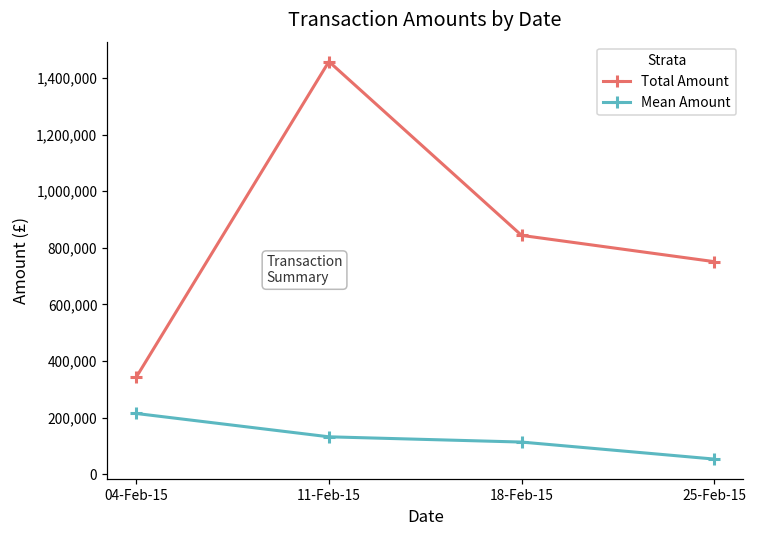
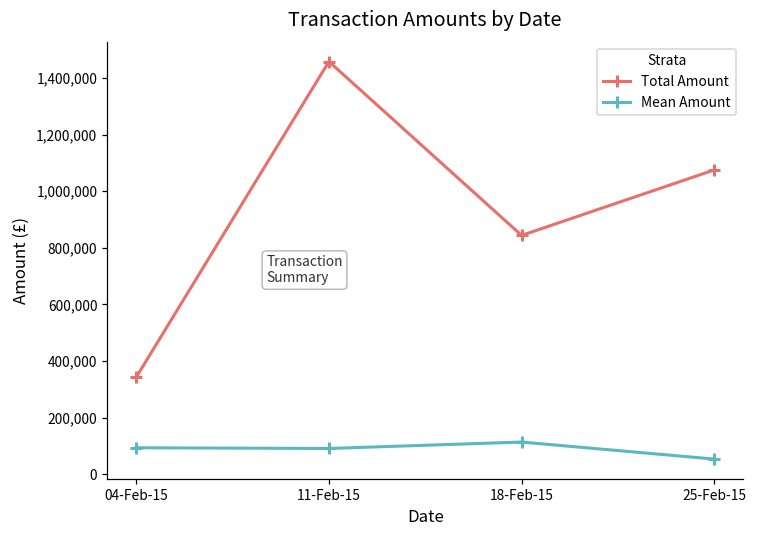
  {
    "Total Amount": {
      "04-Feb-15": "340,000",
      "11-Feb-15": "1,460,000",
      "18-Feb-15": "840,000",
-     "25-Feb-15": "750,000"
+     "25-Feb-15": "1,070,000"
    },
    "Mean Amount": {
-     "04-Feb-15": "210,000",
-     "11-Feb-15": "130,000",
+     "04-Feb-15": "90,000",
+     "11-Feb-15": "90,000",
      "18-Feb-15": "110,000",
      "25-Feb-15": "50,000"
    }
  }
